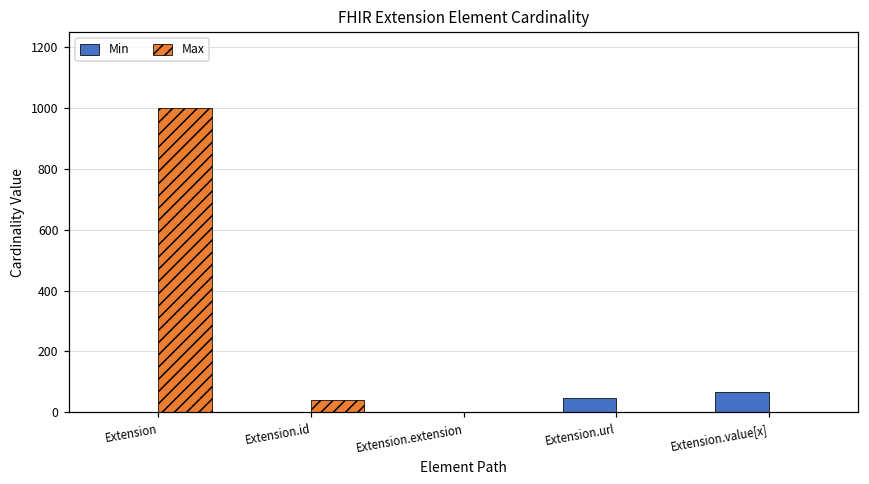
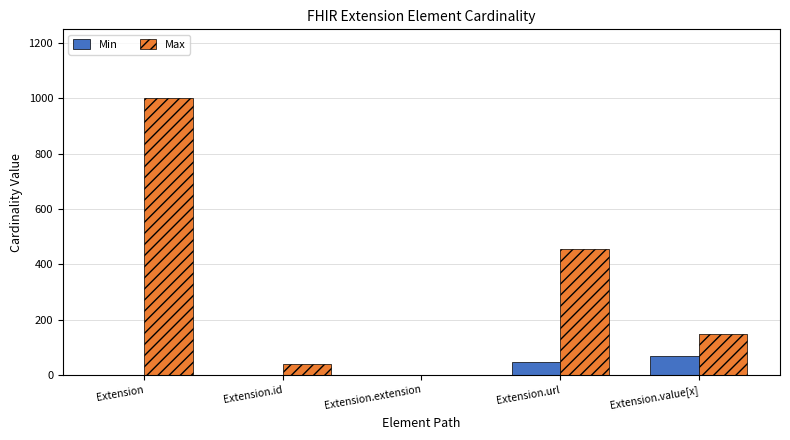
  {
    "Min": {
      "Extension": 0,
      "Extension.id": 0,
      "Extension.extension": 0,
      "Extension.url": 50,
      "Extension.value[x]": 70
    },
    "Max": {
      "Extension": 1000,
      "Extension.id": 40,
      "Extension.extension": 0,
-     "Extension.url": 0,
-     "Extension.value[x]": 0
+     "Extension.url": 450,
+     "Extension.value[x]": 150
    }
  }
